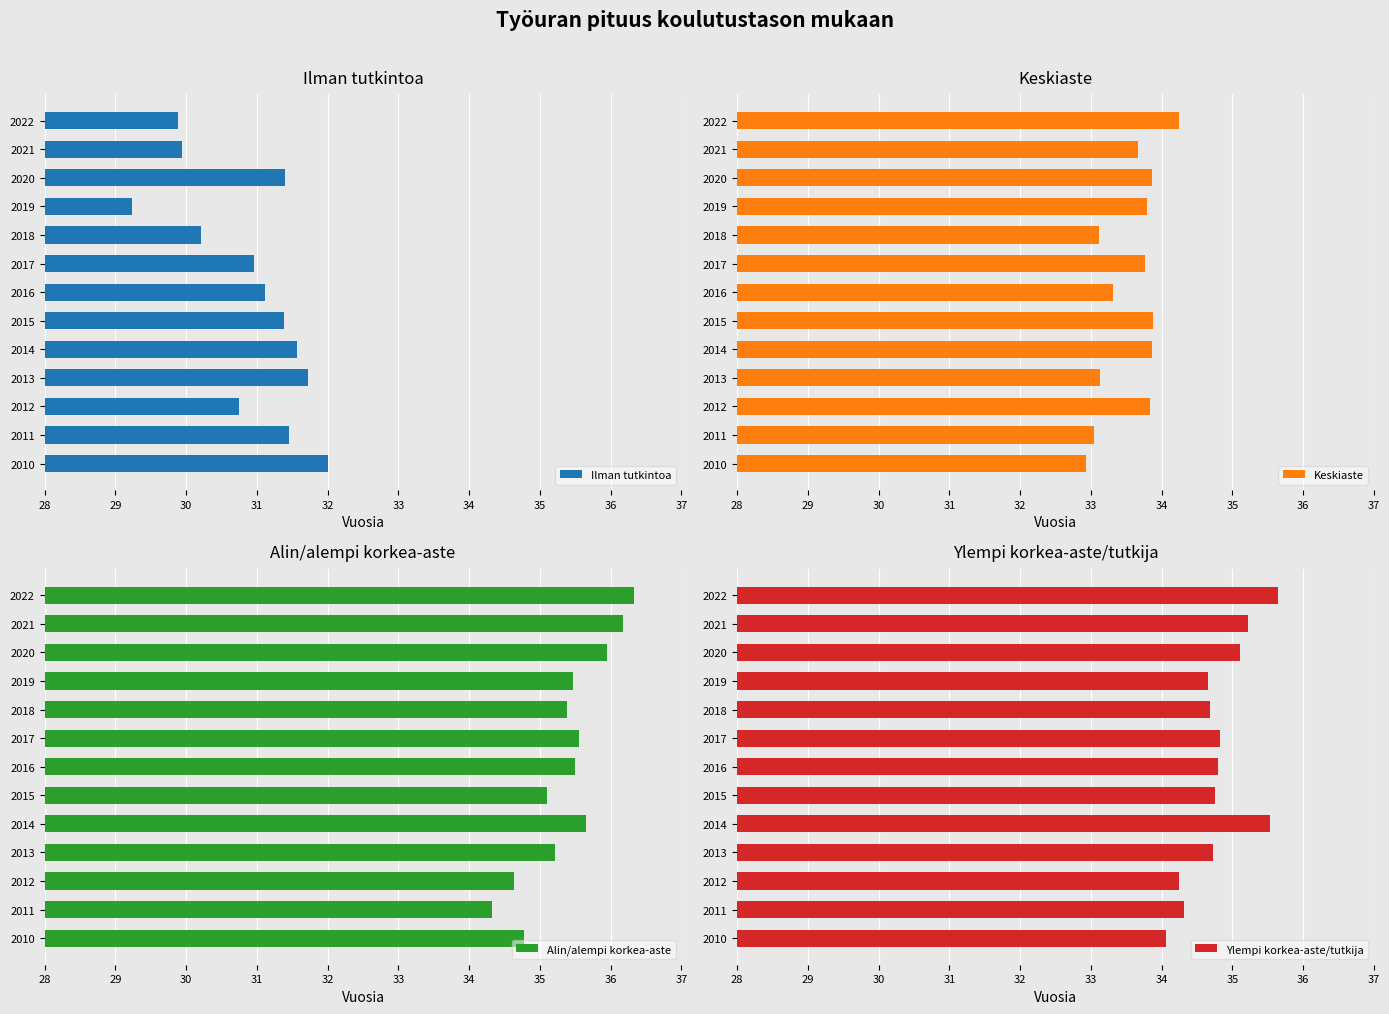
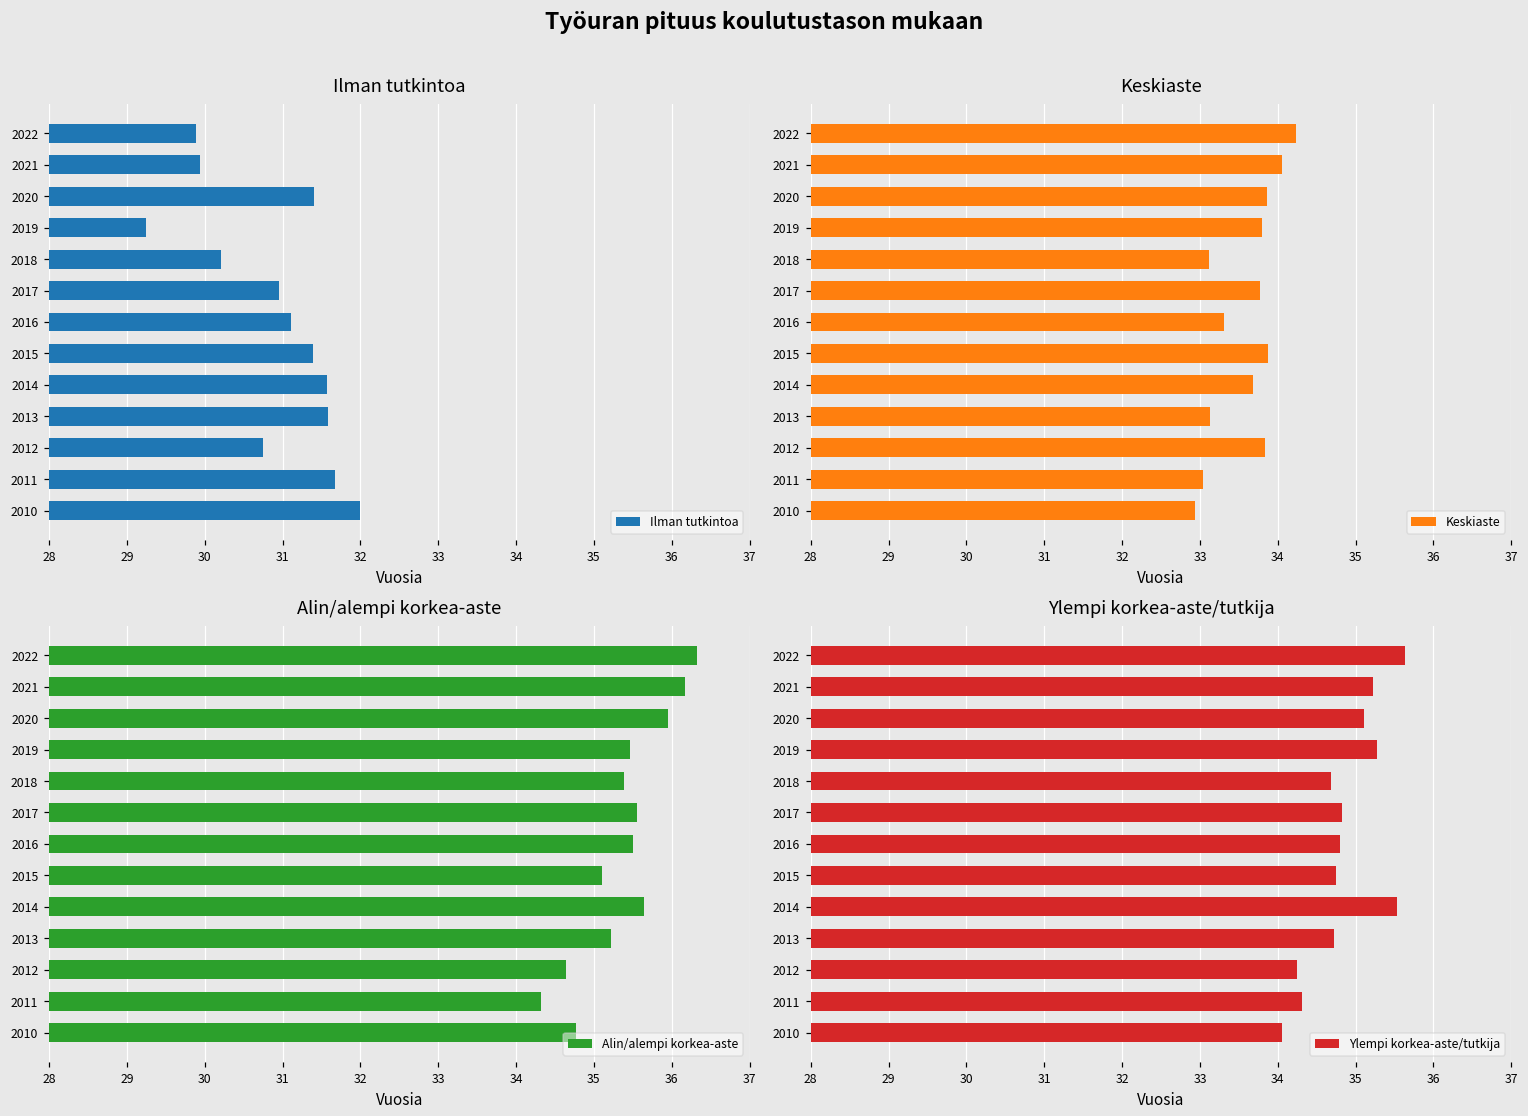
  {
    "Ilman tutkintoa": {
      "2022": 29.9,
      "2021": 29.9,
      "2020": 31.4,
      "2019": 29.2,
      "2018": 30.2,
      "2017": 31.0,
      "2016": 31.1,
      "2015": 31.4,
      "2014": 31.6,
-     "2013": 31.7,
+     "2013": 31.6,
      "2012": 30.8,
-     "2011": 31.5,
+     "2011": 31.7,
      "2010": 32.0
    },
    "Keskiaste": {
      "2022": 34.2,
-     "2021": 33.7,
+     "2021": 34.1,
      "2020": 33.9,
      "2019": 33.8,
      "2018": 33.1,
      "2017": 33.8,
      "2016": 33.3,
      "2015": 33.9,
-     "2014": 33.9,
+     "2014": 33.7,
      "2013": 33.1,
      "2012": 33.8,
      "2011": 33.0,
      "2010": 32.9
    },
    "Alin/alempi korkea-aste": {
      "2022": 36.3,
      "2021": 36.2,
      "2020": 36.0,
      "2019": 35.5,
      "2018": 35.4,
      "2017": 35.6,
      "2016": 35.5,
      "2015": 35.1,
      "2014": 35.7,
      "2013": 35.2,
      "2012": 34.6,
      "2011": 34.3,
      "2010": 34.8
    },
    "Ylempi korkea-aste/tutkija": {
      "2022": 35.6,
      "2021": 35.2,
      "2020": 35.1,
-     "2019": 34.7,
+     "2019": 35.3,
      "2018": 34.7,
      "2017": 34.8,
      "2016": 34.8,
      "2015": 34.8,
      "2014": 35.5,
      "2013": 34.7,
      "2012": 34.3,
      "2011": 34.3,
      "2010": 34.1
    }
  }
